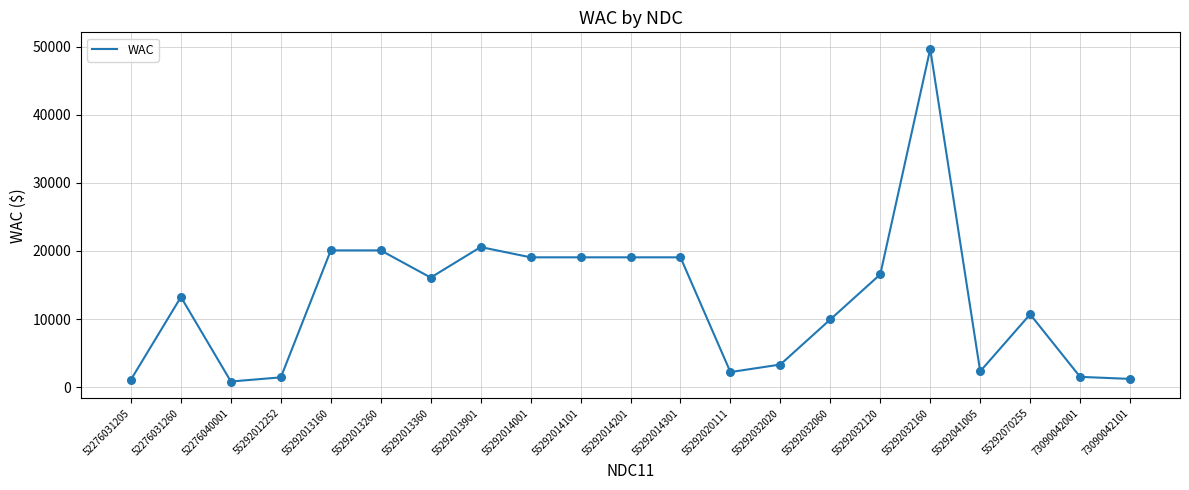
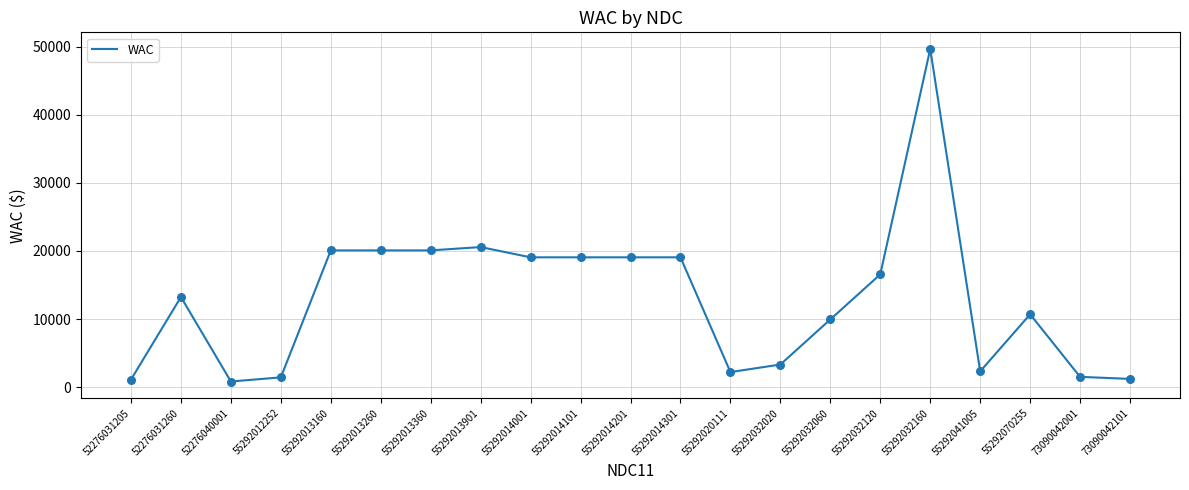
  {
    "52276031205": 1000,
    "52276031260": 13000,
    "52276040001": 1000,
    "55292012252": 1000,
    "55292013160": 20000,
    "55292013260": 20000,
-   "55292013360": 16000,
+   "55292013360": 20000,
    "55292013901": 21000,
    "55292014001": 19000,
    "55292014101": 19000,
    "55292014201": 19000,
    "55292014301": 19000,
    "55292020111": 2000,
    "55292032020": 3000,
    "55292032060": 10000,
    "55292032120": 17000,
    "55292032160": 50000,
    "55292041005": 2000,
    "55292070255": 11000,
    "73090042001": 2000,
    "73090042101": 1000
  }
